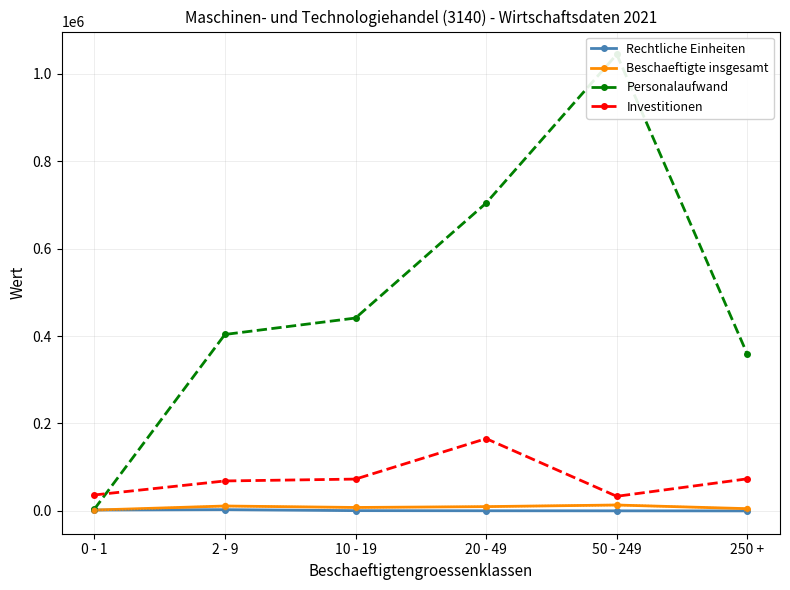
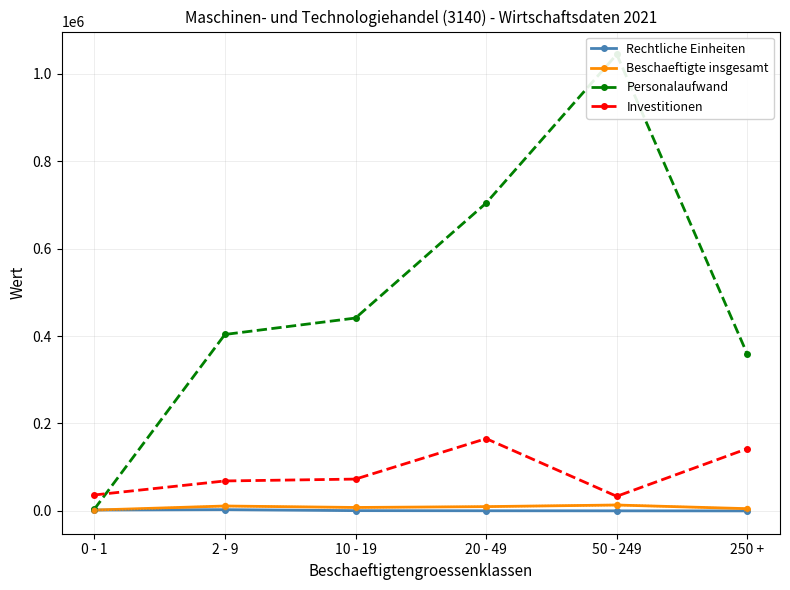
  {
    "Rechtliche Einheiten": {
      "2 - 9": 0,
      "10 - 19": 0,
      "20 - 49": 0,
      "50 - 249": 0
    },
    "Personalaufwand": {
      "2 - 9": 400000,
      "10 - 19": 440000,
      "20 - 49": 700000,
      "250 +": 360000
    },
    "Investitionen": {
      "0 - 1": 40000,
      "2 - 9": 70000,
      "10 - 19": 70000,
      "20 - 49": 170000,
      "50 - 249": 30000,
-     "250 +": 70000
+     "250 +": 140000
    }
  }
